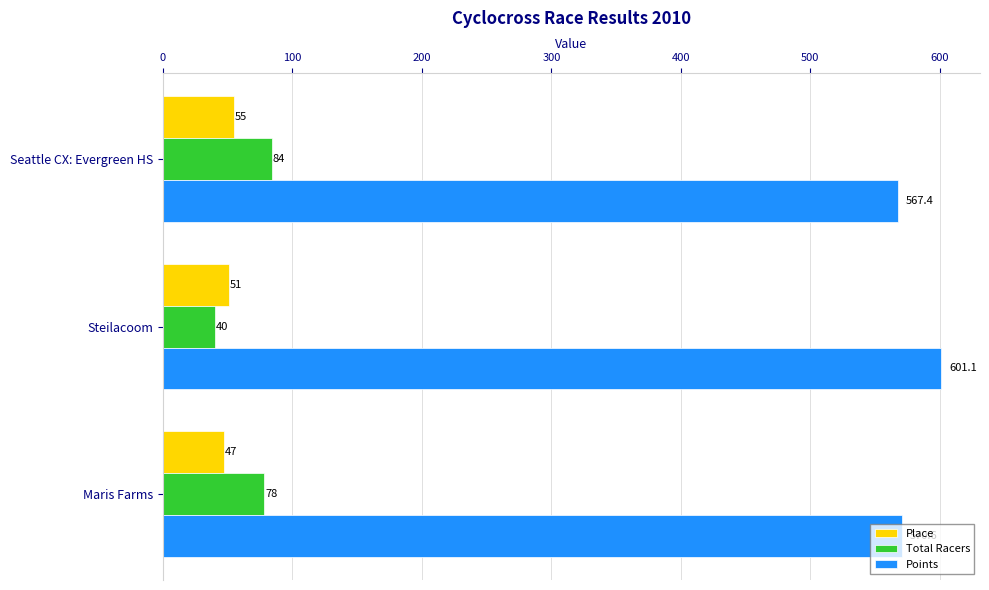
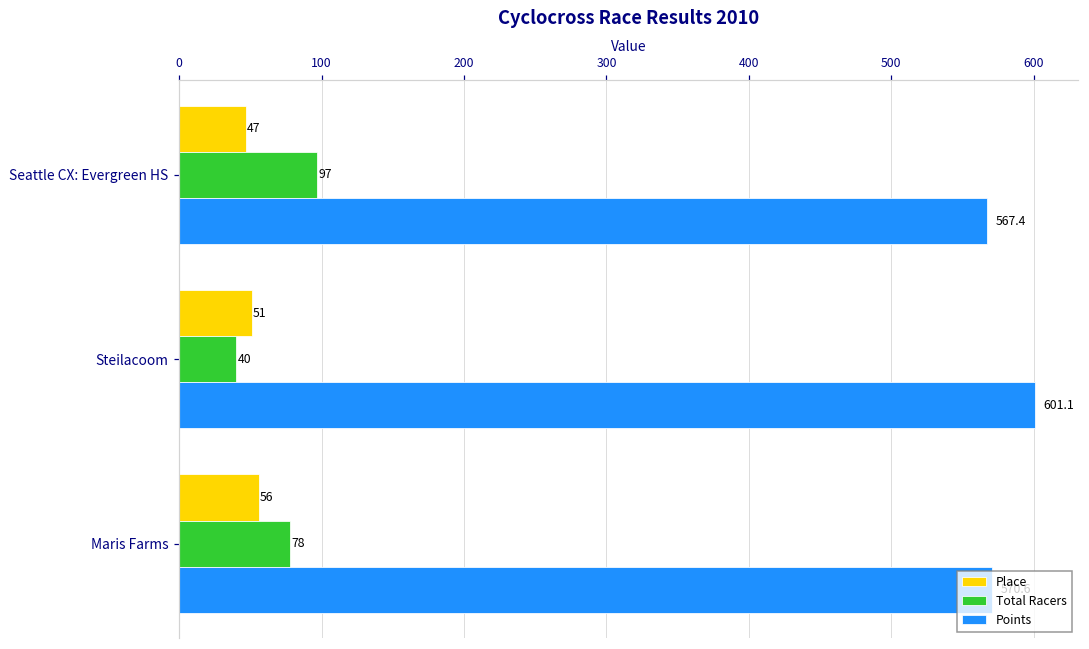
  {
    "Place": {
-     "Seattle CX: Evergreen HS": 55,
+     "Seattle CX: Evergreen HS": 47,
      "Steilacoom": 51,
-     "Maris Farms": 47
+     "Maris Farms": 56
    },
    "Total Racers": {
-     "Seattle CX: Evergreen HS": 84,
+     "Seattle CX: Evergreen HS": 97,
      "Steilacoom": 40,
      "Maris Farms": 78
    },
    "Points": {
      "Seattle CX: Evergreen HS": 567.4,
      "Steilacoom": 601.1
    }
  }
